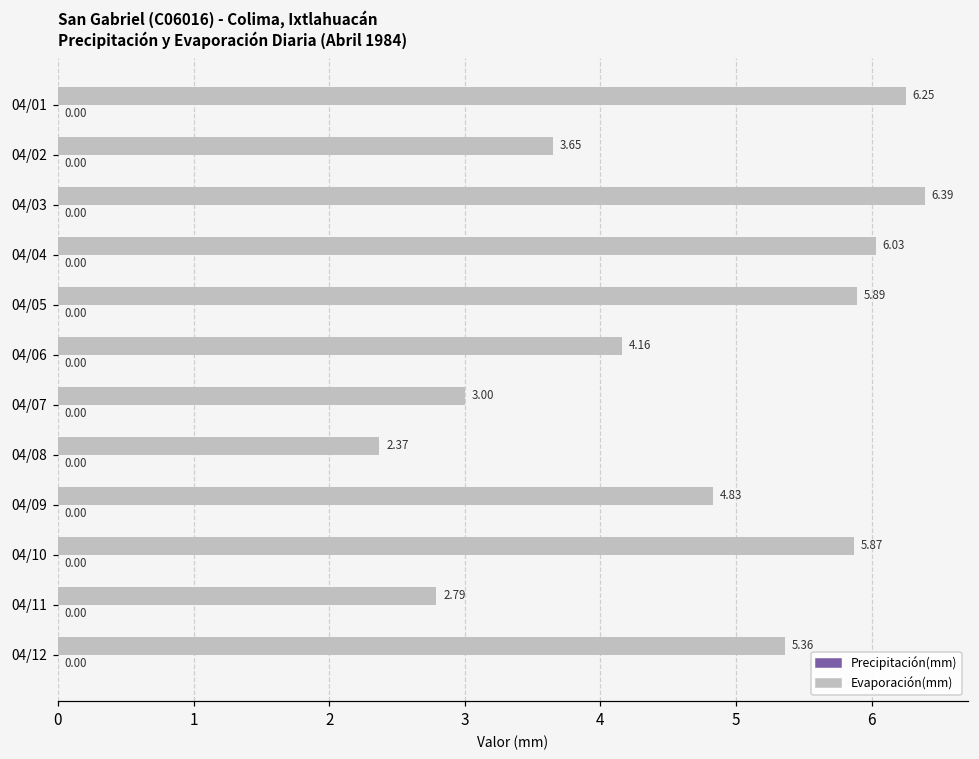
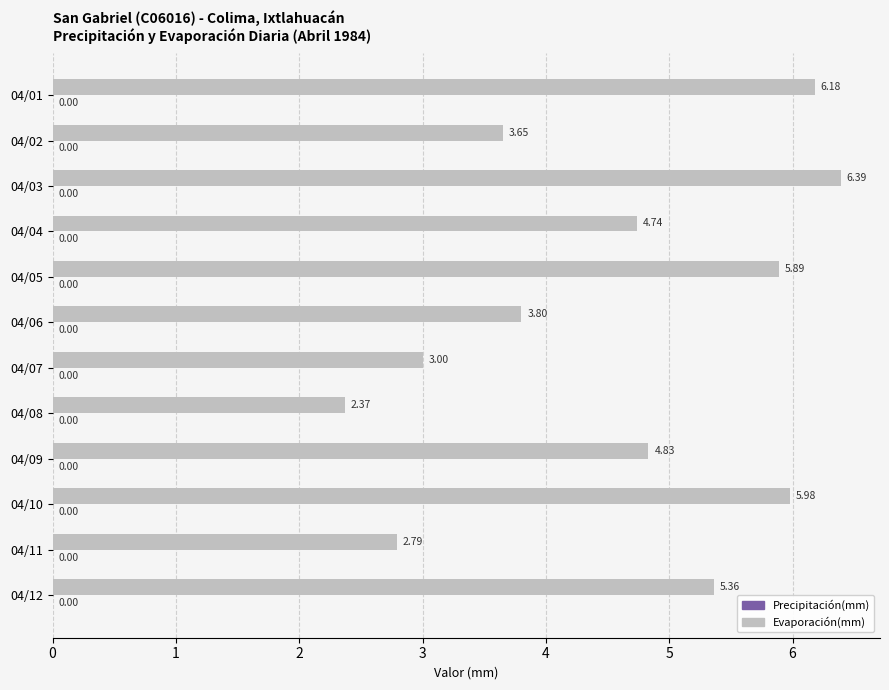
  {
    "Precipitación(mm)": {
      "04/01": 0.00,
      "04/02": 0.00,
      "04/03": 0.00,
      "04/04": 0.00,
      "04/05": 0.00,
      "04/06": 0.00,
      "04/07": 0.00,
      "04/08": 0.00,
      "04/09": 0.00,
      "04/10": 0.00,
      "04/11": 0.00,
      "04/12": 0.00
    },
    "Evaporación(mm)": {
-     "04/01": 6.25,
+     "04/01": 6.18,
      "04/02": 3.65,
      "04/03": 6.39,
-     "04/04": 6.03,
+     "04/04": 4.74,
      "04/05": 5.89,
-     "04/06": 4.16,
+     "04/06": 3.80,
      "04/07": 3.00,
      "04/08": 2.37,
      "04/09": 4.83,
-     "04/10": 5.87,
+     "04/10": 5.98,
      "04/11": 2.79,
      "04/12": 5.36
    }
  }
